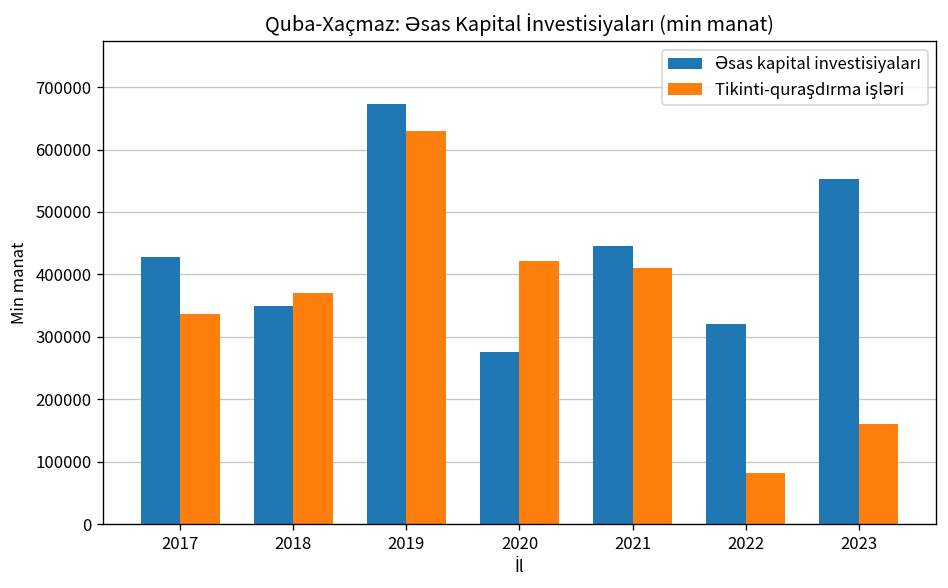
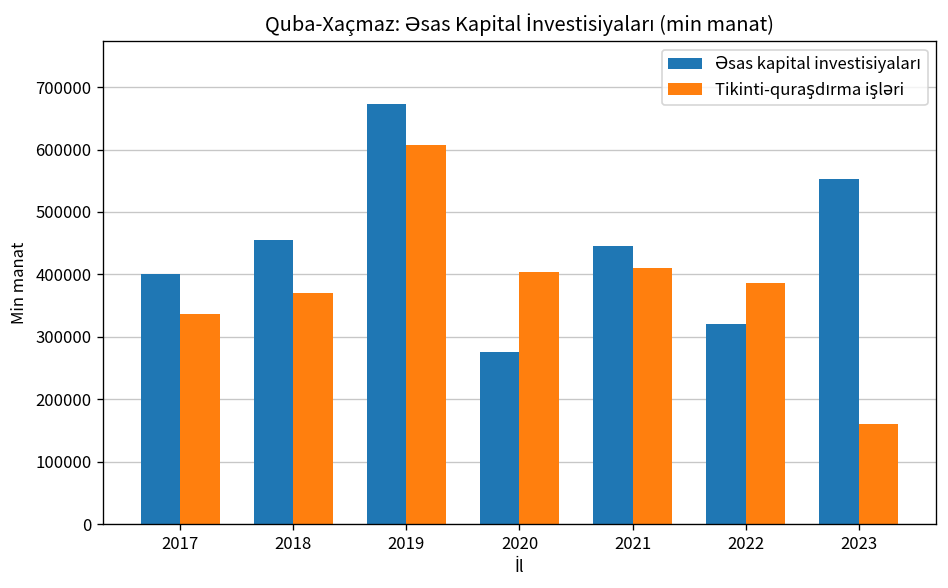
  {
    "Əsas kapital investisiyaları": {
-     "2017": 430000,
-     "2018": 350000,
+     "2017": 400000,
+     "2018": 460000,
      "2019": 670000,
      "2020": 280000,
      "2021": 450000,
      "2022": 320000,
      "2023": 550000
    },
    "Tikinti-quraşdırma işləri": {
      "2017": 340000,
      "2018": 370000,
-     "2019": 630000,
-     "2020": 420000,
+     "2019": 610000,
+     "2020": 400000,
      "2021": 410000,
-     "2022": 80000,
+     "2022": 390000,
      "2023": 160000
    }
  }
